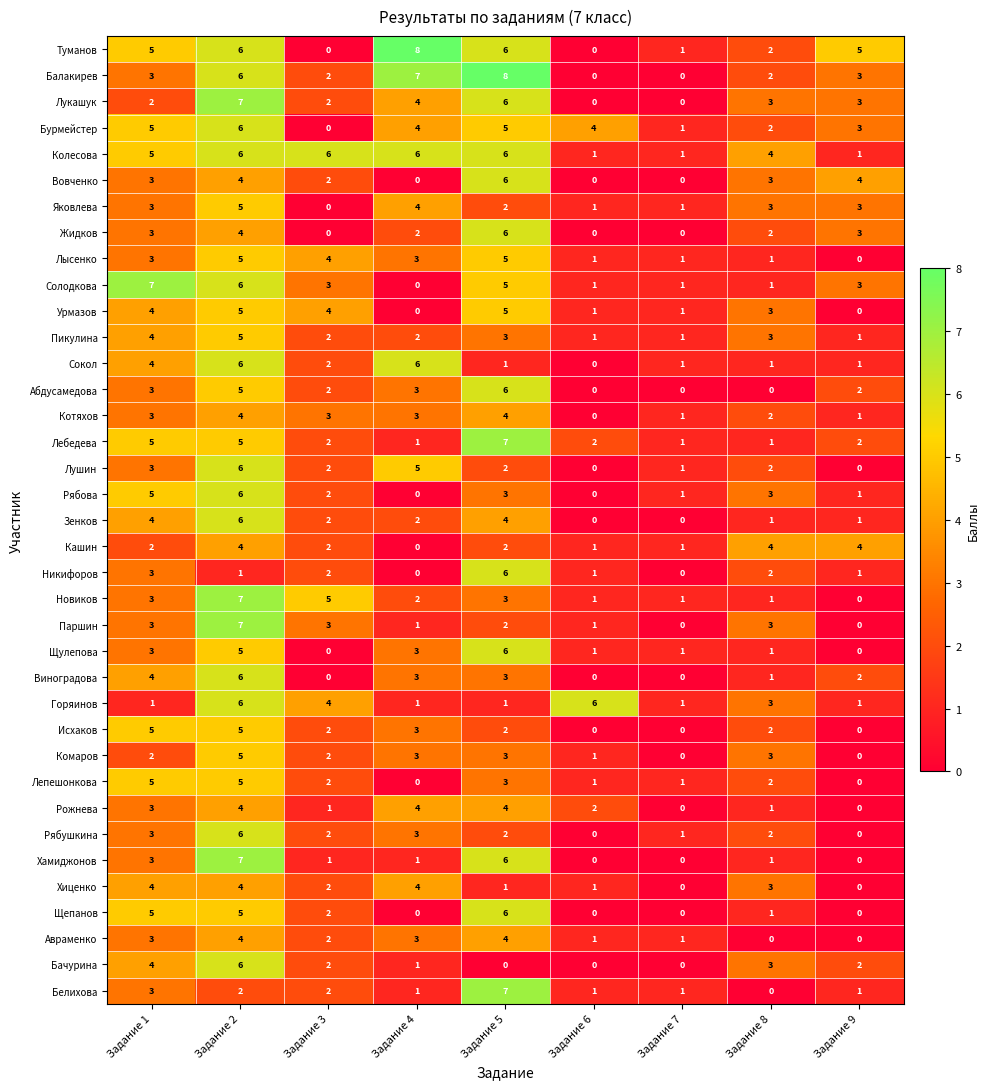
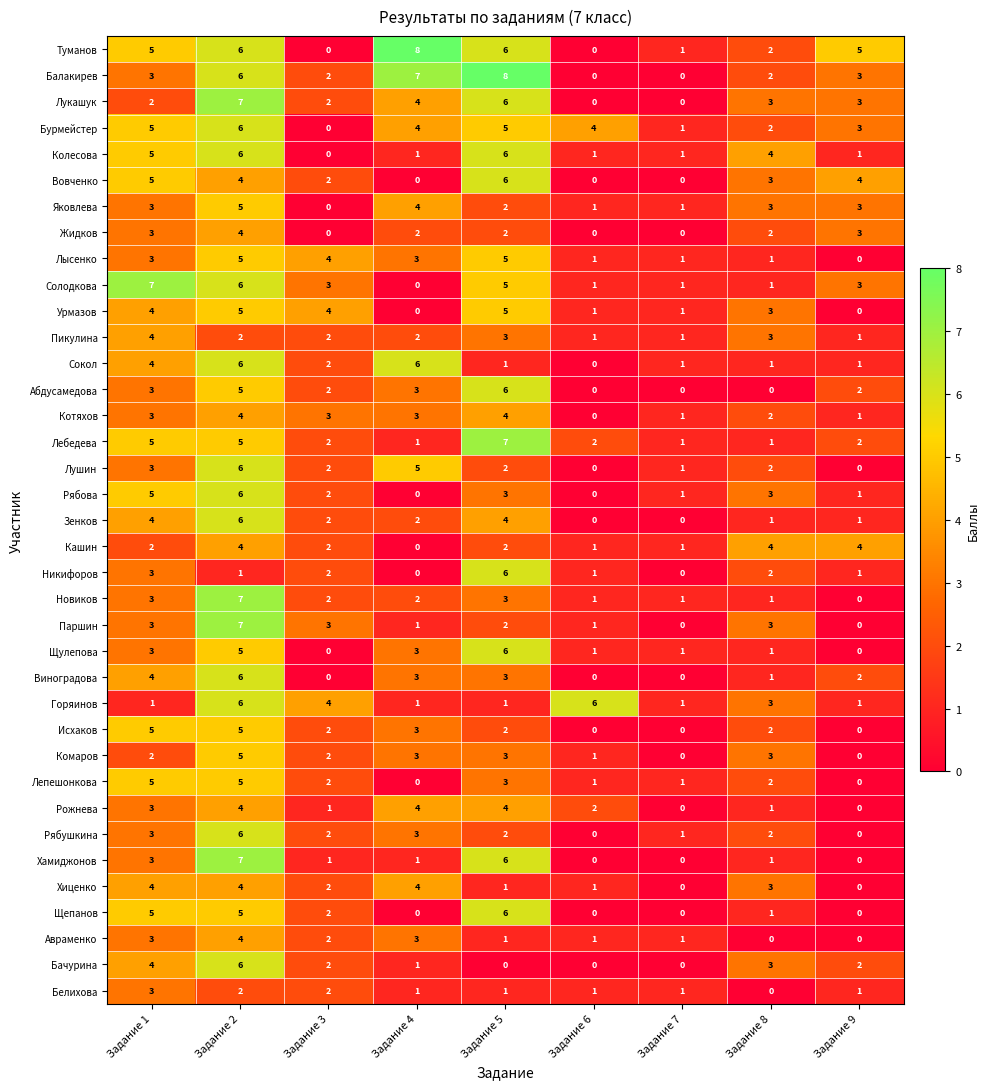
  {
    "Колесова": {
      "Задание 1": 5,
      "Задание 2": 6,
-     "Задание 3": 6,
-     "Задание 4": 6,
+     "Задание 3": 0,
+     "Задание 4": 1,
      "Задание 5": 6,
      "Задание 6": 1,
      "Задание 7": 1,
      "Задание 8": 4,
      "Задание 9": 1
    },
    "Вовченко": {
-     "Задание 1": 3,
+     "Задание 1": 5,
      "Задание 2": 4,
      "Задание 3": 2,
      "Задание 4": 0,
      "Задание 5": 6,
      "Задание 6": 0,
      "Задание 7": 0,
      "Задание 8": 3,
      "Задание 9": 4
    },
    "Жидков": {
      "Задание 1": 3,
      "Задание 2": 4,
      "Задание 3": 0,
      "Задание 4": 2,
-     "Задание 5": 6,
+     "Задание 5": 2,
      "Задание 6": 0,
      "Задание 7": 0,
      "Задание 8": 2,
      "Задание 9": 3
    },
    "Пикулина": {
      "Задание 1": 4,
-     "Задание 2": 5,
+     "Задание 2": 2,
      "Задание 3": 2,
      "Задание 4": 2,
      "Задание 5": 3,
      "Задание 6": 1,
      "Задание 7": 1,
      "Задание 8": 3,
      "Задание 9": 1
    },
    "Новиков": {
      "Задание 1": 3,
      "Задание 2": 7,
-     "Задание 3": 5,
+     "Задание 3": 2,
      "Задание 4": 2,
      "Задание 5": 3,
      "Задание 6": 1,
      "Задание 7": 1,
      "Задание 8": 1,
      "Задание 9": 0
    },
    "Авраменко": {
      "Задание 1": 3,
      "Задание 2": 4,
      "Задание 3": 2,
      "Задание 4": 3,
-     "Задание 5": 4,
+     "Задание 5": 1,
      "Задание 6": 1,
      "Задание 7": 1,
      "Задание 8": 0,
      "Задание 9": 0
    },
    "Белихова": {
      "Задание 1": 3,
      "Задание 2": 2,
      "Задание 3": 2,
      "Задание 4": 1,
-     "Задание 5": 7,
+     "Задание 5": 1,
      "Задание 6": 1,
      "Задание 7": 1,
      "Задание 8": 0,
      "Задание 9": 1
    }
  }
